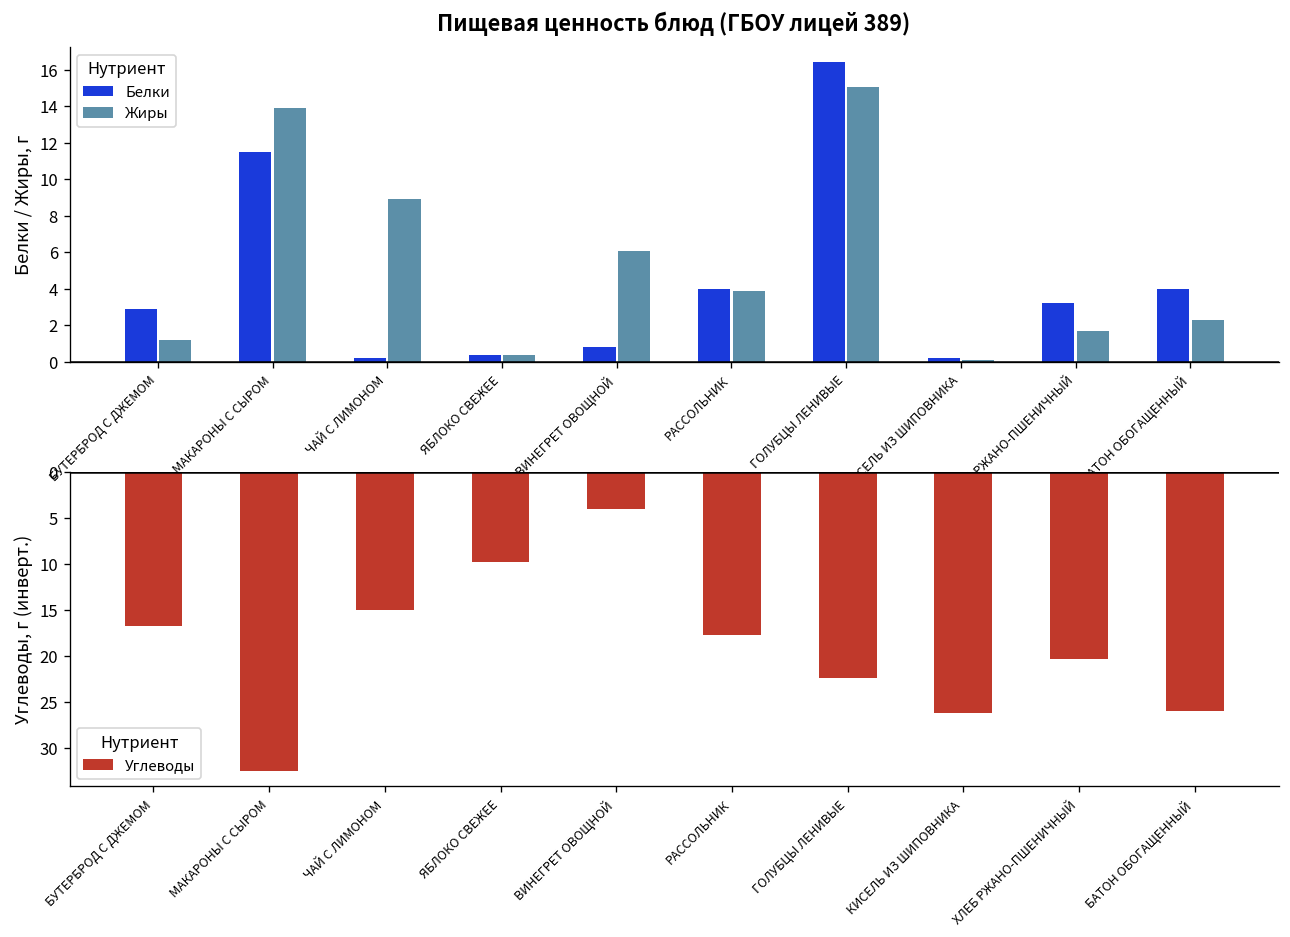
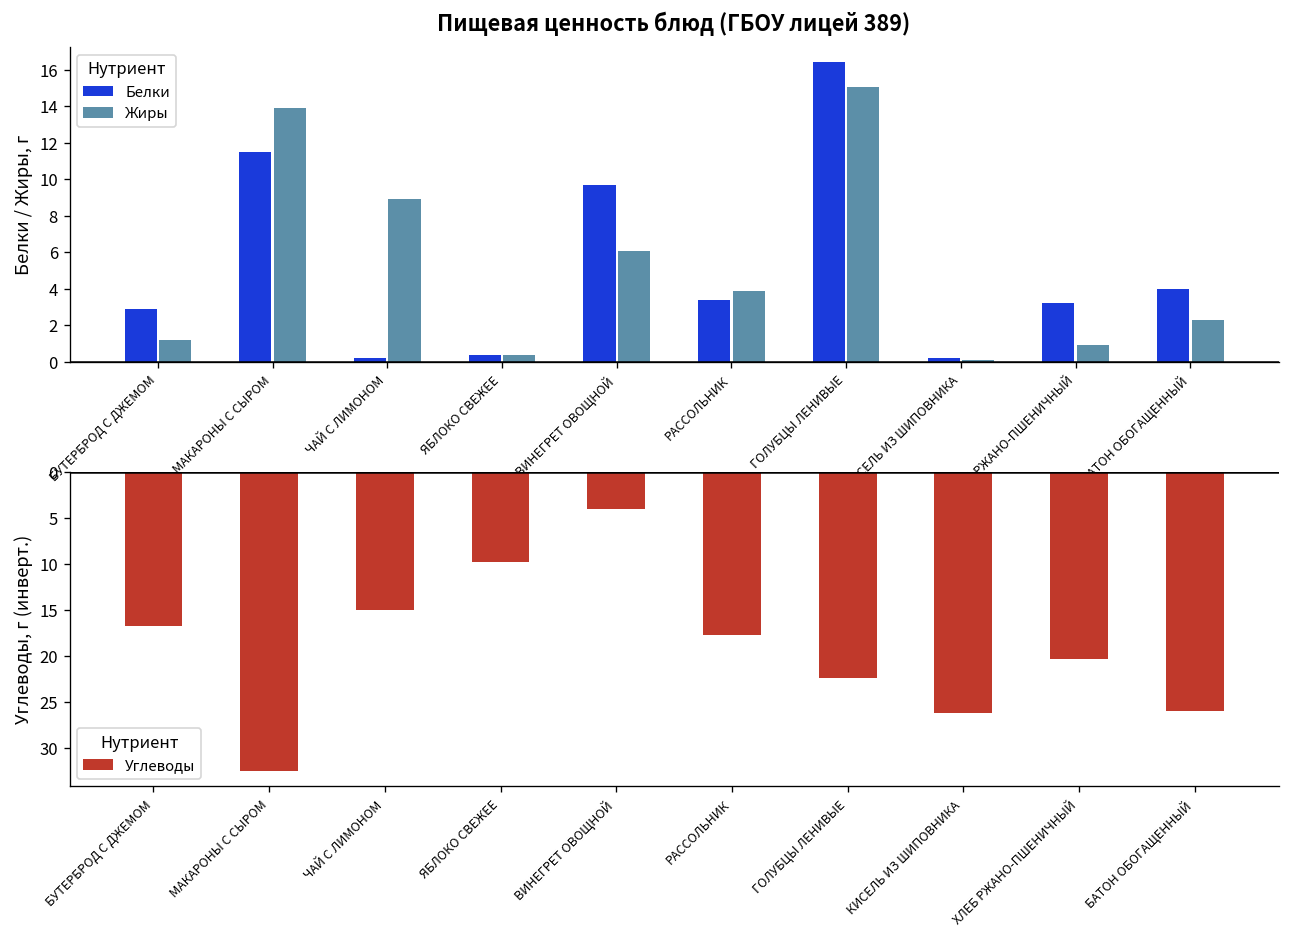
  {
    "Пищевая ценность блюд (ГБОУ лицей 389)": {
      "Белки": {
        "БУТЕРБРОД С ДЖЕМОМ": 2.9,
        "МАКАРОНЫ С СЫРОМ": 11.5,
        "ЧАЙ С ЛИМОНОМ": 0.2,
        "ЯБЛОКО СВЕЖЕЕ": 0.4,
-       "ВИНЕГРЕТ ОВОЩНОЙ": 0.8,
-       "РАССОЛЬНИК": 4.0,
+       "ВИНЕГРЕТ ОВОЩНОЙ": 9.7,
+       "РАССОЛЬНИК": 3.4,
        "ГОЛУБЦЫ ЛЕНИВЫЕ": 16.4,
        "КИСЕЛЬ ИЗ ШИПОВНИКА": 0.2,
        "ХЛЕБ РЖАНО-ПШЕНИЧНЫЙ": 3.2,
        "БАТОН ОБОГАЩЕННЫЙ": 4.0
      },
      "Жиры": {
        "БУТЕРБРОД С ДЖЕМОМ": 1.2,
        "МАКАРОНЫ С СЫРОМ": 13.9,
        "ЧАЙ С ЛИМОНОМ": 8.9,
        "ЯБЛОКО СВЕЖЕЕ": 0.4,
        "ВИНЕГРЕТ ОВОЩНОЙ": 6.1,
        "РАССОЛЬНИК": 3.9,
        "ГОЛУБЦЫ ЛЕНИВЫЕ": 15.1,
-       "ХЛЕБ РЖАНО-ПШЕНИЧНЫЙ": 1.7,
+       "ХЛЕБ РЖАНО-ПШЕНИЧНЫЙ": 0.9,
        "БАТОН ОБОГАЩЕННЫЙ": 2.3
      }
    }
  }
